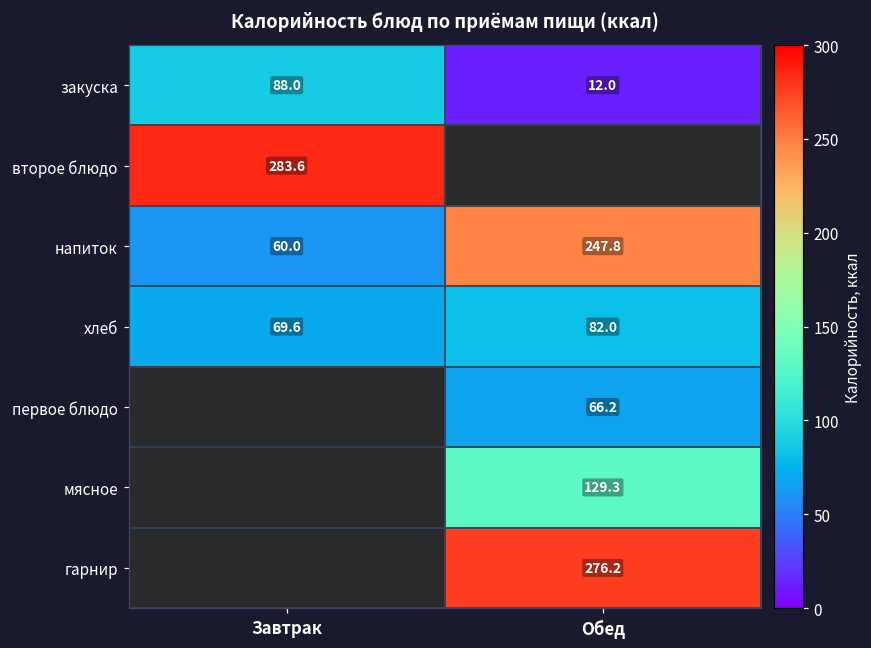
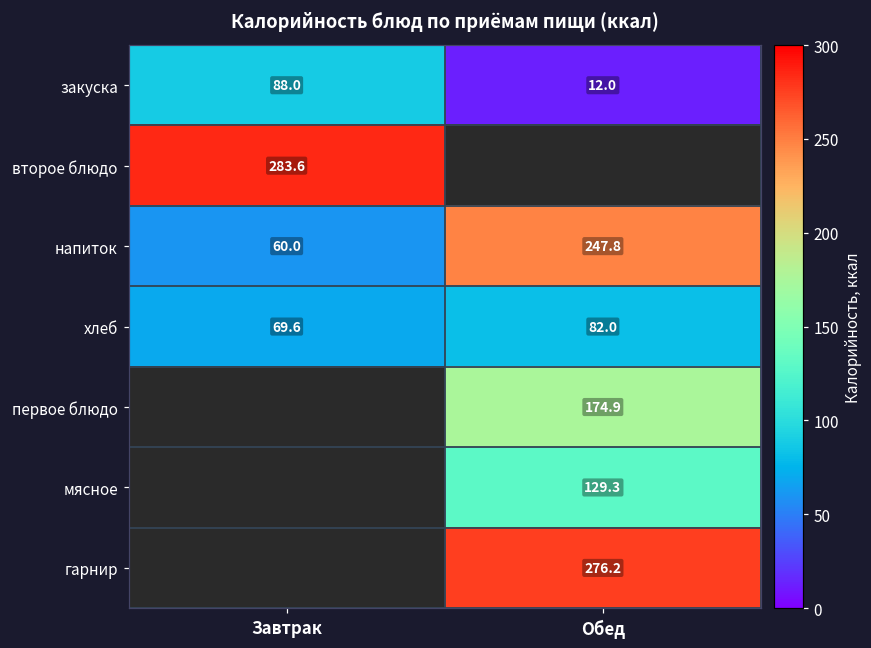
  {
    "первое блюдо": {
-     "Обед": 66.2
+     "Обед": 174.9
    }
  }
